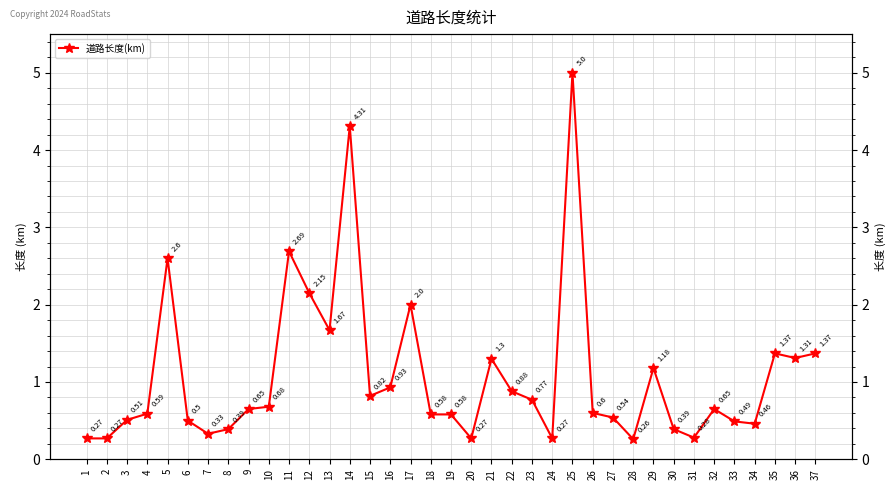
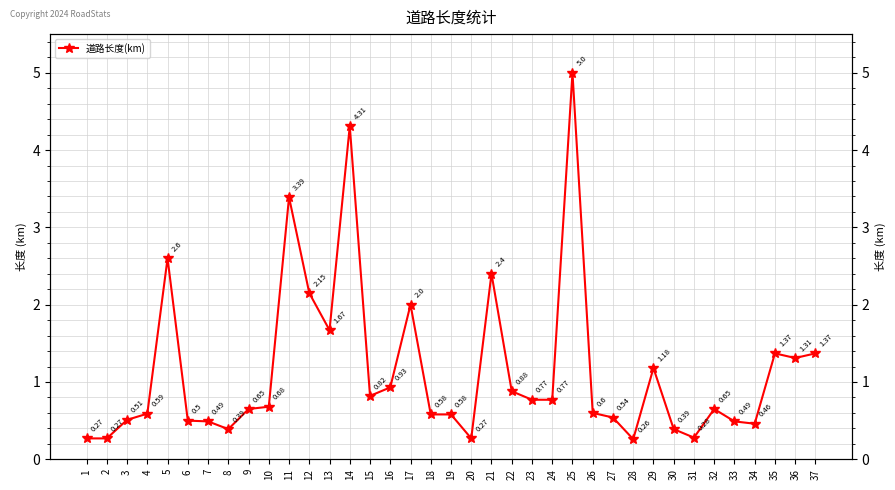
  {
    "2": 0.27,
    "4": 0.59,
    "5": 2.6,
    "6": 0.5,
-   "7": 0.33,
+   "7": 0.49,
    "9": 0.65,
    "10": 0.68,
-   "11": 2.69,
+   "11": 3.39,
    "12": 2.15,
    "13": 1.67,
    "14": 4.31,
    "16": 0.93,
    "17": 2.0,
    "19": 0.58,
    "20": 0.27,
-   "21": 1.3,
+   "21": 2.4,
    "22": 0.88,
    "23": 0.77,
-   "24": 0.27,
+   "24": 0.77,
    "25": 5.0,
    "26": 0.6,
    "27": 0.54,
    "28": 0.26,
    "29": 1.18,
    "30": 0.39,
    "31": 0.28,
    "32": 0.65,
    "33": 0.49,
    "34": 0.46,
    "35": 1.37,
    "37": 1.37
  }
